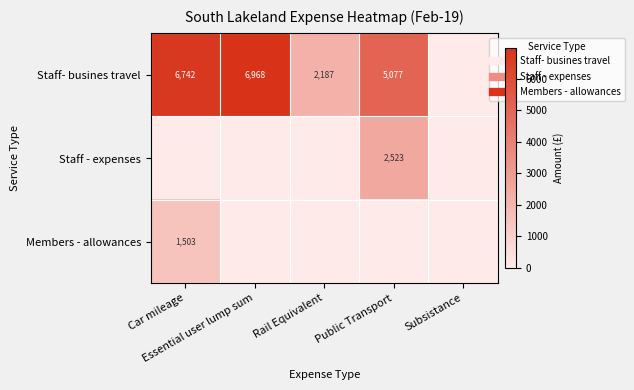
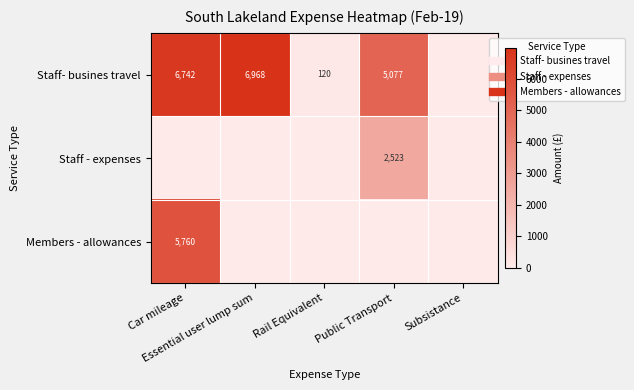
  {
    "Staff- busines travel": {
      "Car mileage": "6,742",
      "Essential user lump sum": "6,968",
-     "Rail Equivalent": "2,187",
+     "Rail Equivalent": "120",
      "Public Transport": "5,077"
    },
    "Staff - expenses": {
      "Public Transport": "2,523"
    },
    "Members - allowances": {
-     "Car mileage": "1,503"
+     "Car mileage": "5,760"
    }
  }
